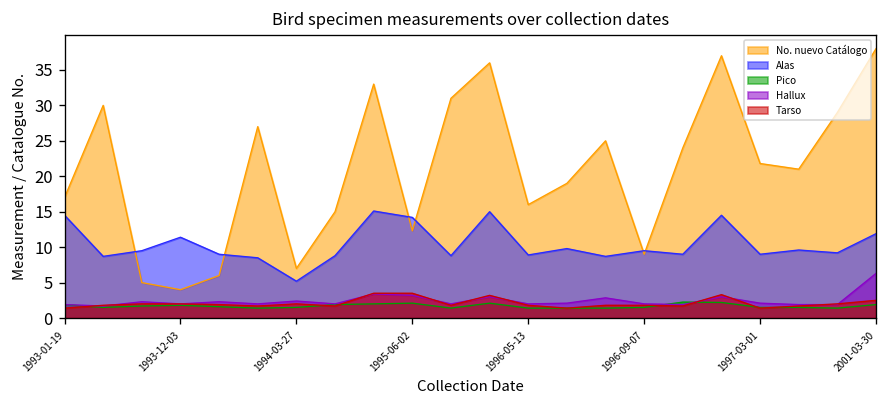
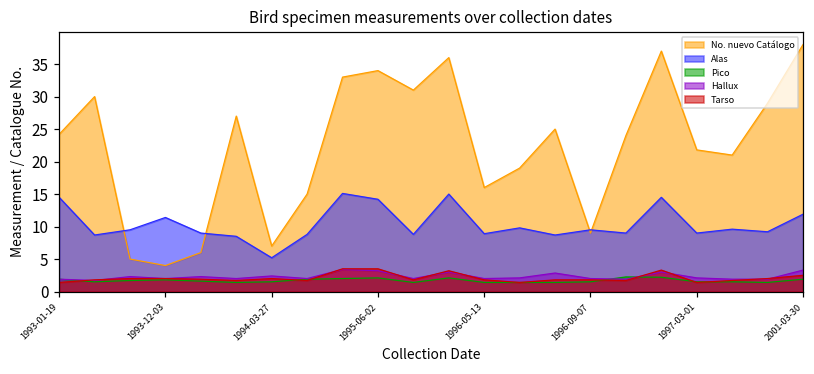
  {
    "No. nuevo Catálogo": {
-     "1993-01-19": 17,
+     "1993-01-19": 24,
      "1993-12-03": 4,
      "1994-03-27": 7,
-     "1995-06-02": 12,
+     "1995-06-02": 34,
      "1996-05-13": 16,
      "1996-09-07": 9,
      "1997-03-01": 22,
      "2001-03-30": 38
    },
    "Alas": {
      "1993-01-19": 15,
      "1993-12-03": 11,
      "1994-03-27": 5,
      "1995-06-02": 14,
      "1996-05-13": 9,
      "1996-09-07": 10,
      "1997-03-01": 9,
      "2001-03-30": 12
    },
    "Pico": {
      "1994-03-27": 2,
      "1995-06-02": 2,
      "2001-03-30": 2
    },
    "Hallux": {
      "1997-03-01": 2,
-     "2001-03-30": 6
+     "2001-03-30": 3
    },
    "Tarso": {
      "1993-01-19": 1,
      "2001-03-30": 3
    }
  }
